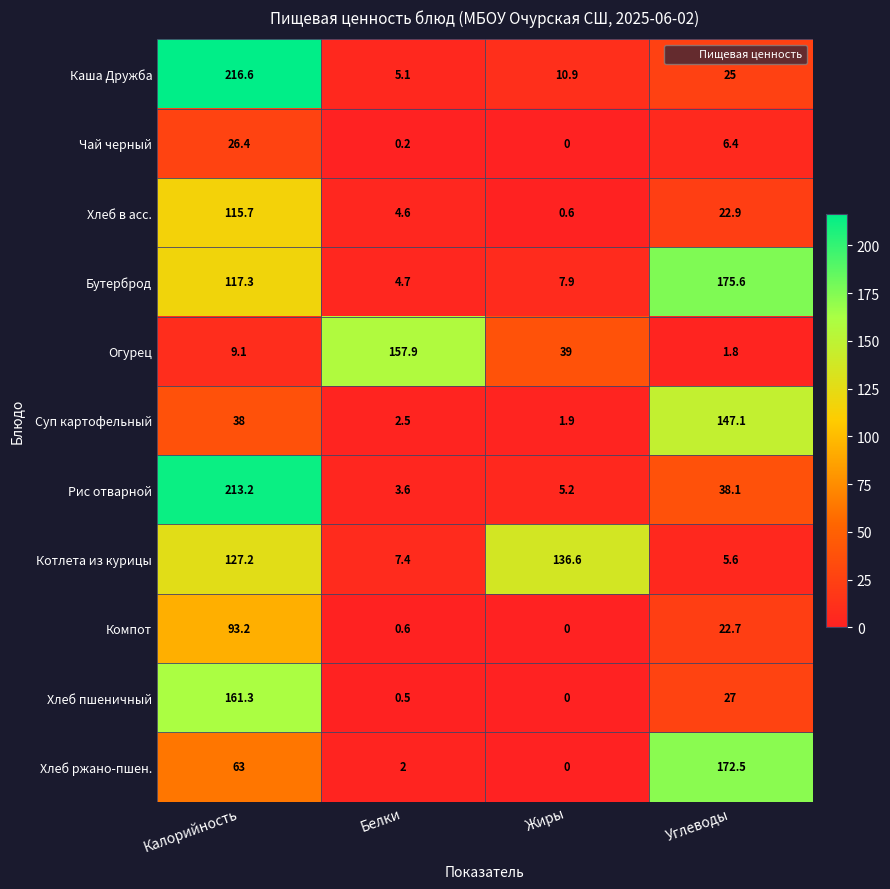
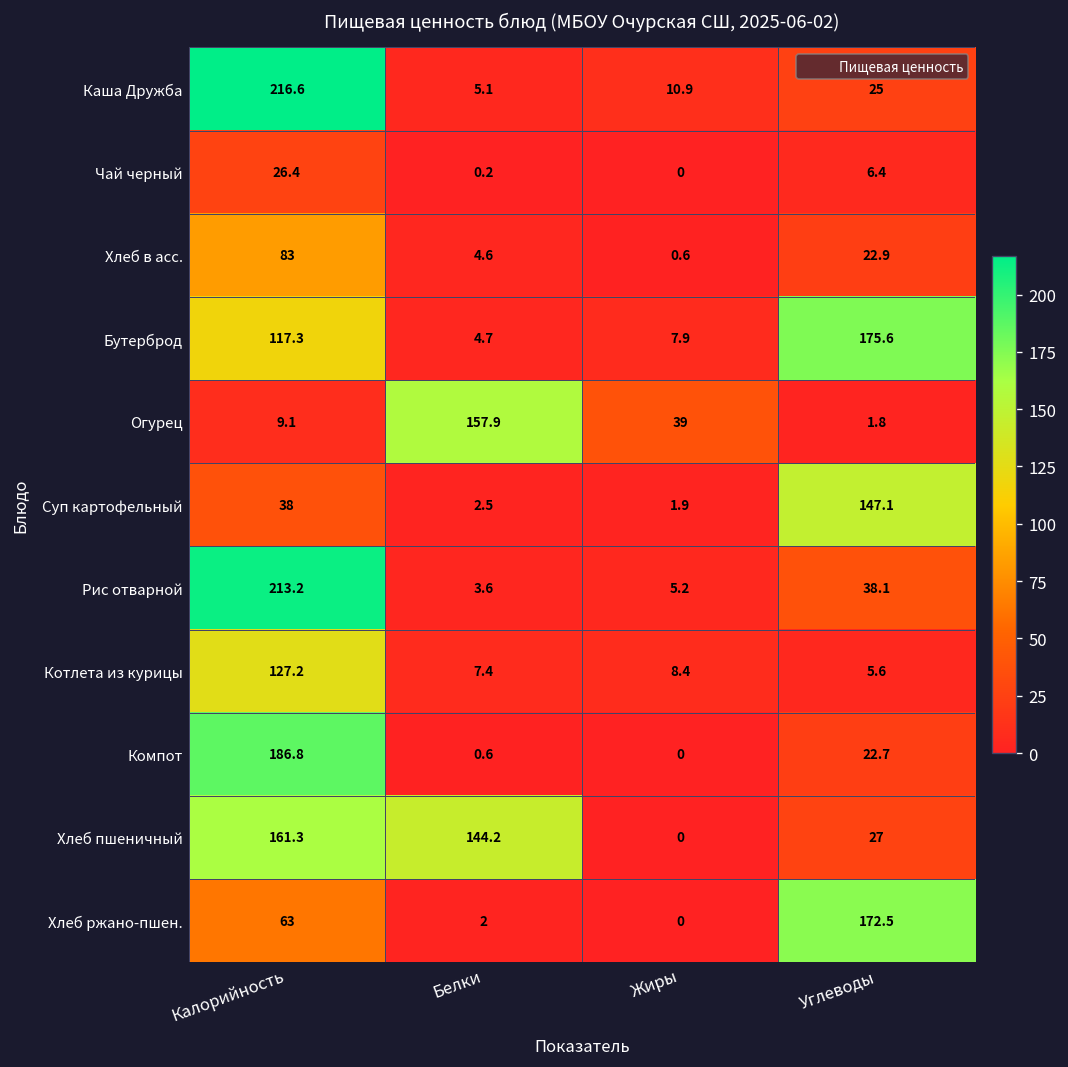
  {
    "Каша Дружба": {
      "Калорийность": 216.6,
      "Белки": 5.1,
      "Жиры": 10.9,
      "Углеводы": 25
    },
    "Чай черный": {
      "Калорийность": 26.4,
      "Белки": 0.2,
      "Жиры": 0,
      "Углеводы": 6.4
    },
    "Хлеб в асс.": {
-     "Калорийность": 115.7,
+     "Калорийность": 83,
      "Белки": 4.6,
      "Жиры": 0.6,
      "Углеводы": 22.9
    },
    "Бутерброд": {
      "Калорийность": 117.3,
      "Белки": 4.7,
      "Жиры": 7.9,
      "Углеводы": 175.6
    },
    "Огурец": {
      "Калорийность": 9.1,
      "Белки": 157.9,
      "Жиры": 39,
      "Углеводы": 1.8
    },
    "Суп картофельный": {
      "Калорийность": 38,
      "Белки": 2.5,
      "Жиры": 1.9,
      "Углеводы": 147.1
    },
    "Рис отварной": {
      "Калорийность": 213.2,
      "Белки": 3.6,
      "Жиры": 5.2,
      "Углеводы": 38.1
    },
    "Котлета из курицы": {
      "Калорийность": 127.2,
      "Белки": 7.4,
-     "Жиры": 136.6,
+     "Жиры": 8.4,
      "Углеводы": 5.6
    },
    "Компот": {
-     "Калорийность": 93.2,
+     "Калорийность": 186.8,
      "Белки": 0.6,
      "Жиры": 0,
      "Углеводы": 22.7
    },
    "Хлеб пшеничный": {
      "Калорийность": 161.3,
-     "Белки": 0.5,
+     "Белки": 144.2,
      "Жиры": 0,
      "Углеводы": 27
    },
    "Хлеб ржано-пшен.": {
      "Калорийность": 63,
      "Белки": 2,
      "Жиры": 0,
      "Углеводы": 172.5
    }
  }
